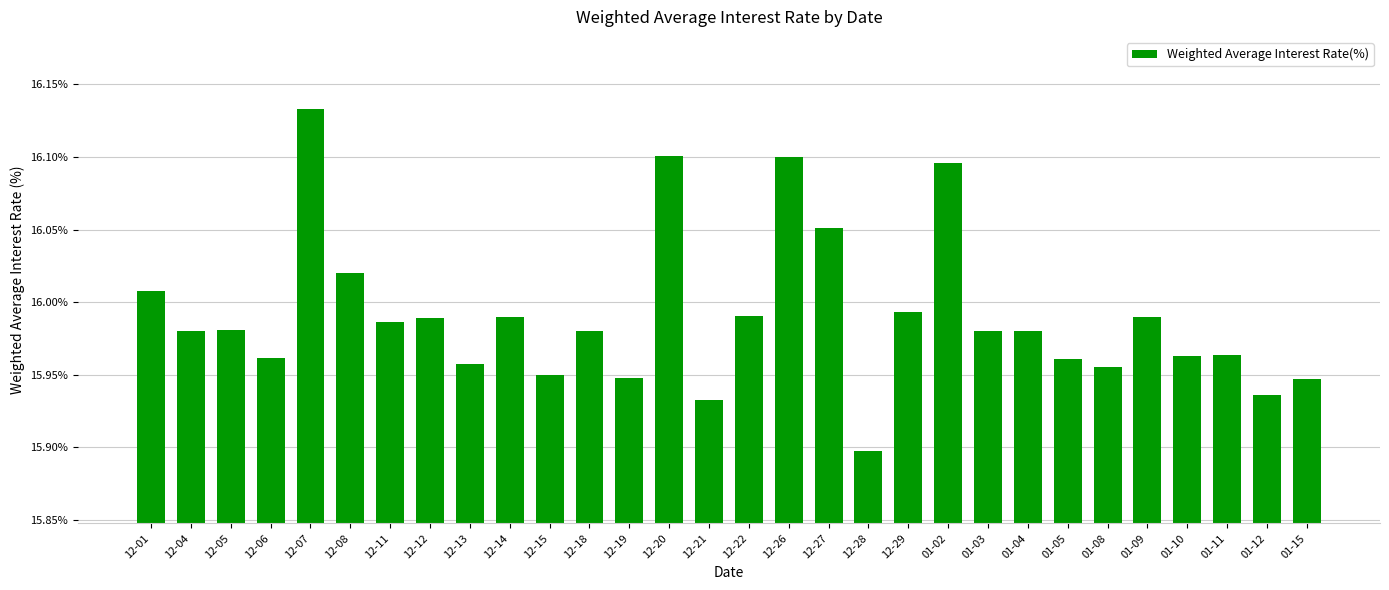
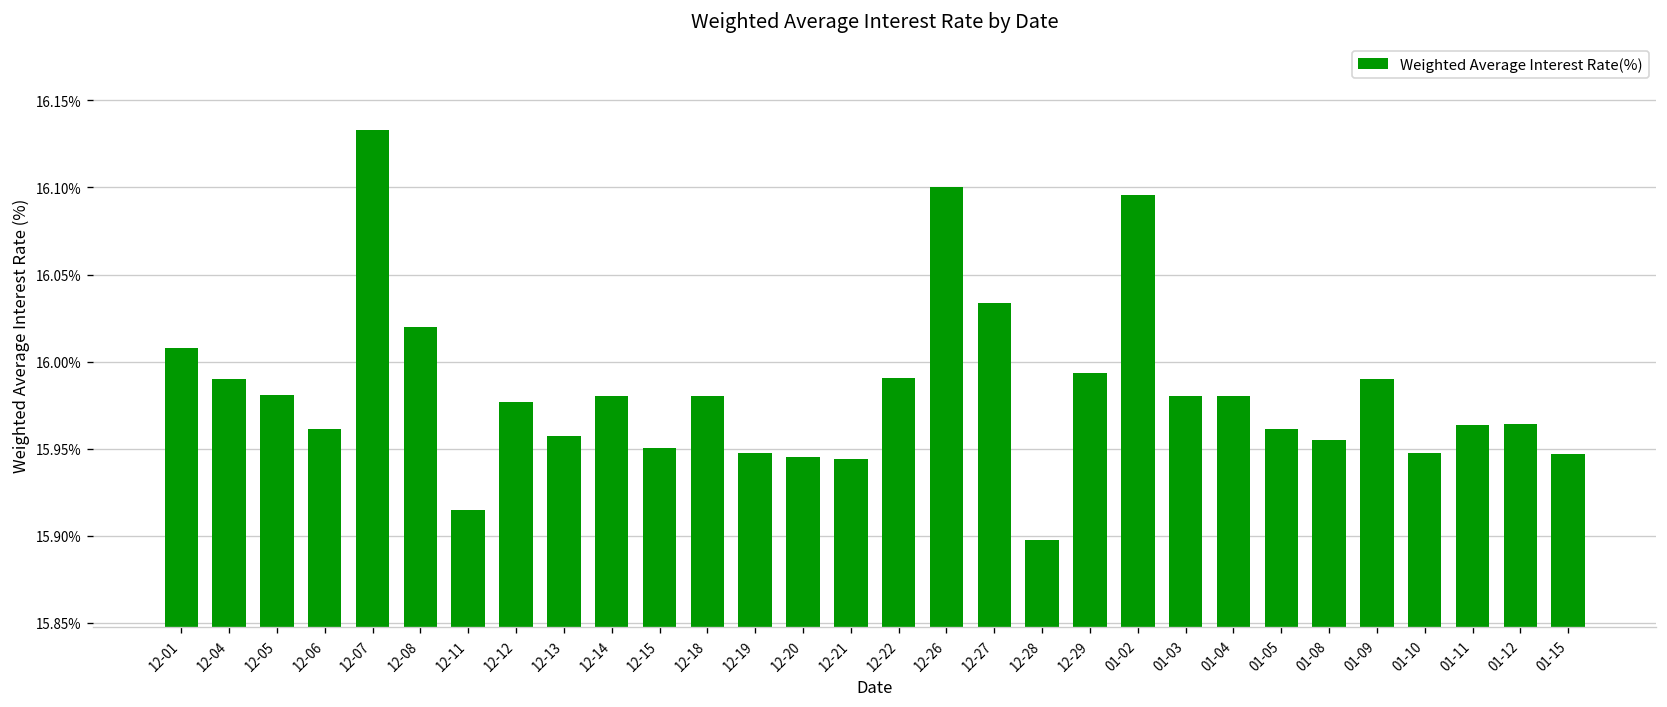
  {
    "12-01": "16.008%",
-   "12-04": "15.98%",
+   "12-04": "15.99%",
    "12-05": "15.981%",
    "12-06": "15.961%",
    "12-07": "16.133%",
    "12-08": "16.020%",
-   "12-11": "15.987%",
-   "12-12": "15.989%",
+   "12-11": "15.915%",
+   "12-12": "15.977%",
    "12-13": "15.957%",
-   "12-14": "15.99%",
+   "12-14": "15.98%",
    "12-15": "15.950%",
    "12-18": "15.980%",
    "12-19": "15.948%",
-   "12-20": "16.100%",
-   "12-21": "15.932%",
+   "12-20": "15.945%",
+   "12-21": "15.944%",
    "12-22": "15.991%",
    "12-26": "16.100%",
-   "12-27": "16.051%",
+   "12-27": "16.034%",
    "12-28": "15.898%",
    "12-29": "15.993%",
    "01-02": "16.096%",
    "01-03": "15.980%",
    "01-04": "15.980%",
    "01-05": "15.961%",
    "01-08": "15.955%",
    "01-09": "15.990%",
-   "01-10": "15.963%",
+   "01-10": "15.947%",
    "01-11": "15.963%",
-   "01-12": "15.936%",
+   "01-12": "15.964%",
    "01-15": "15.947%"
  }
